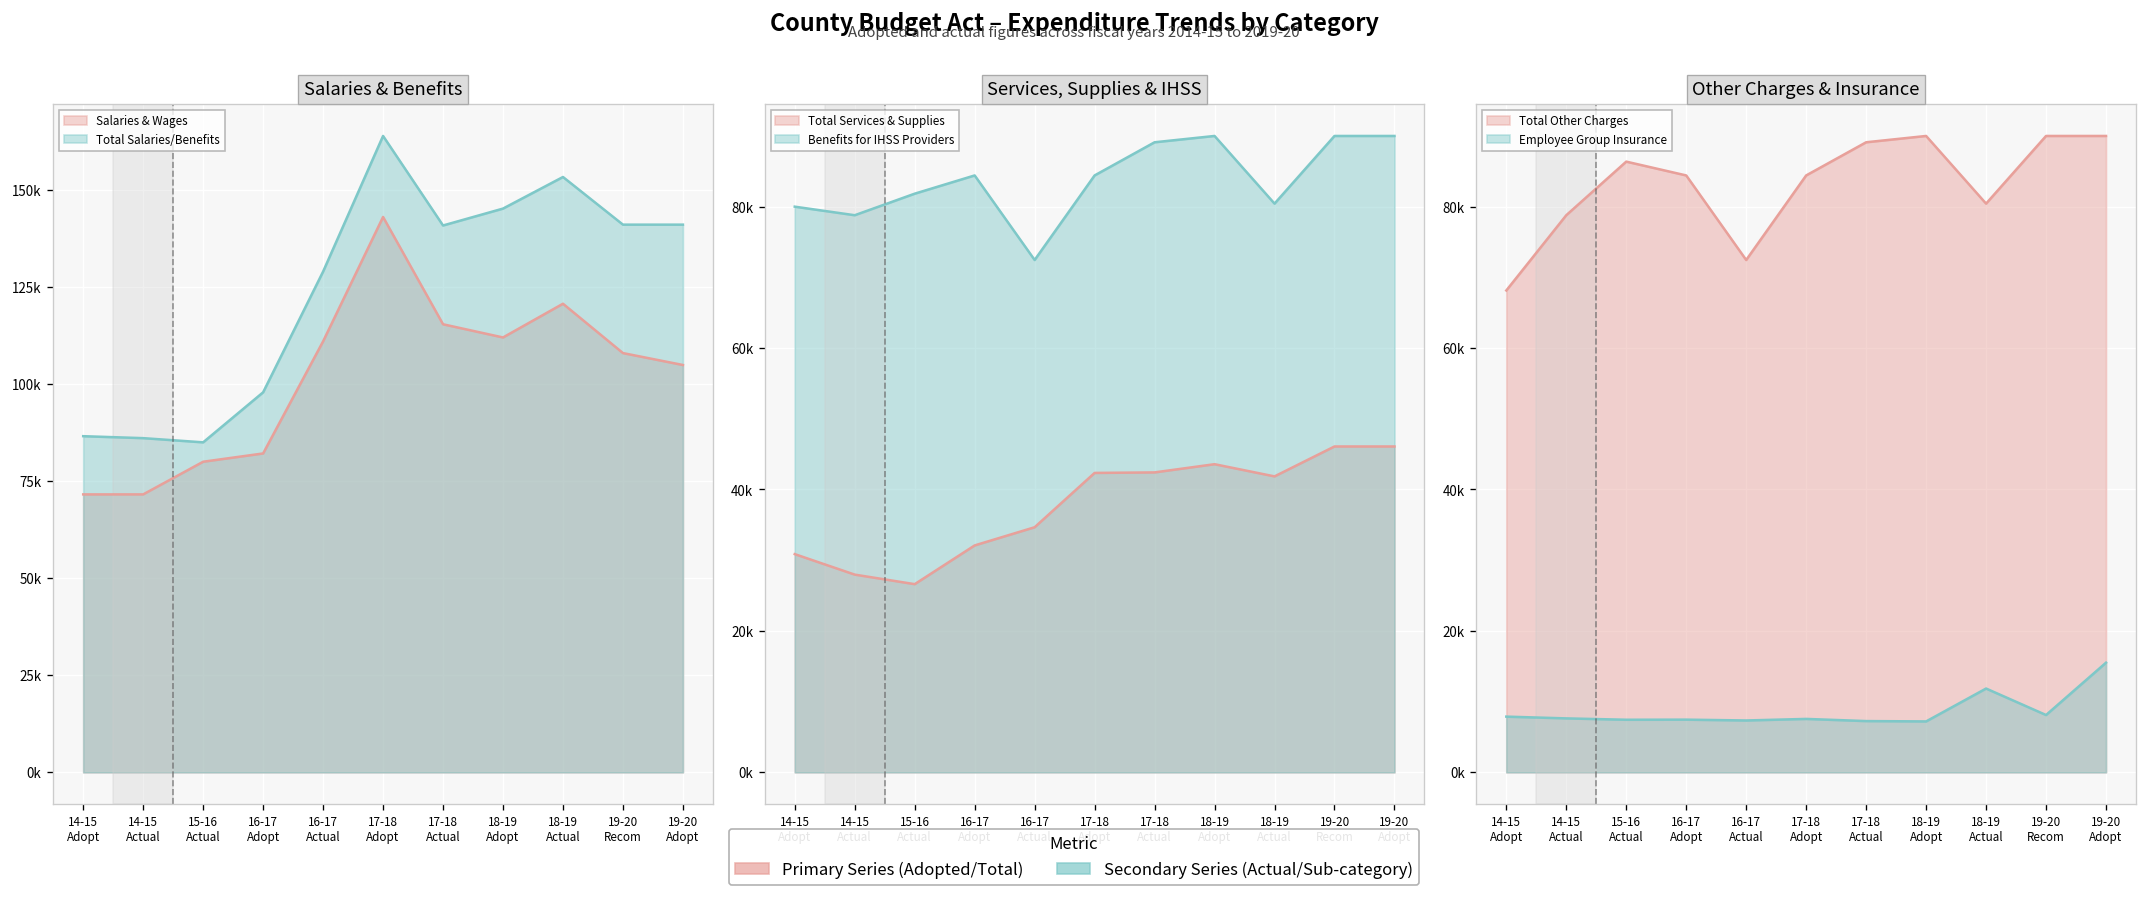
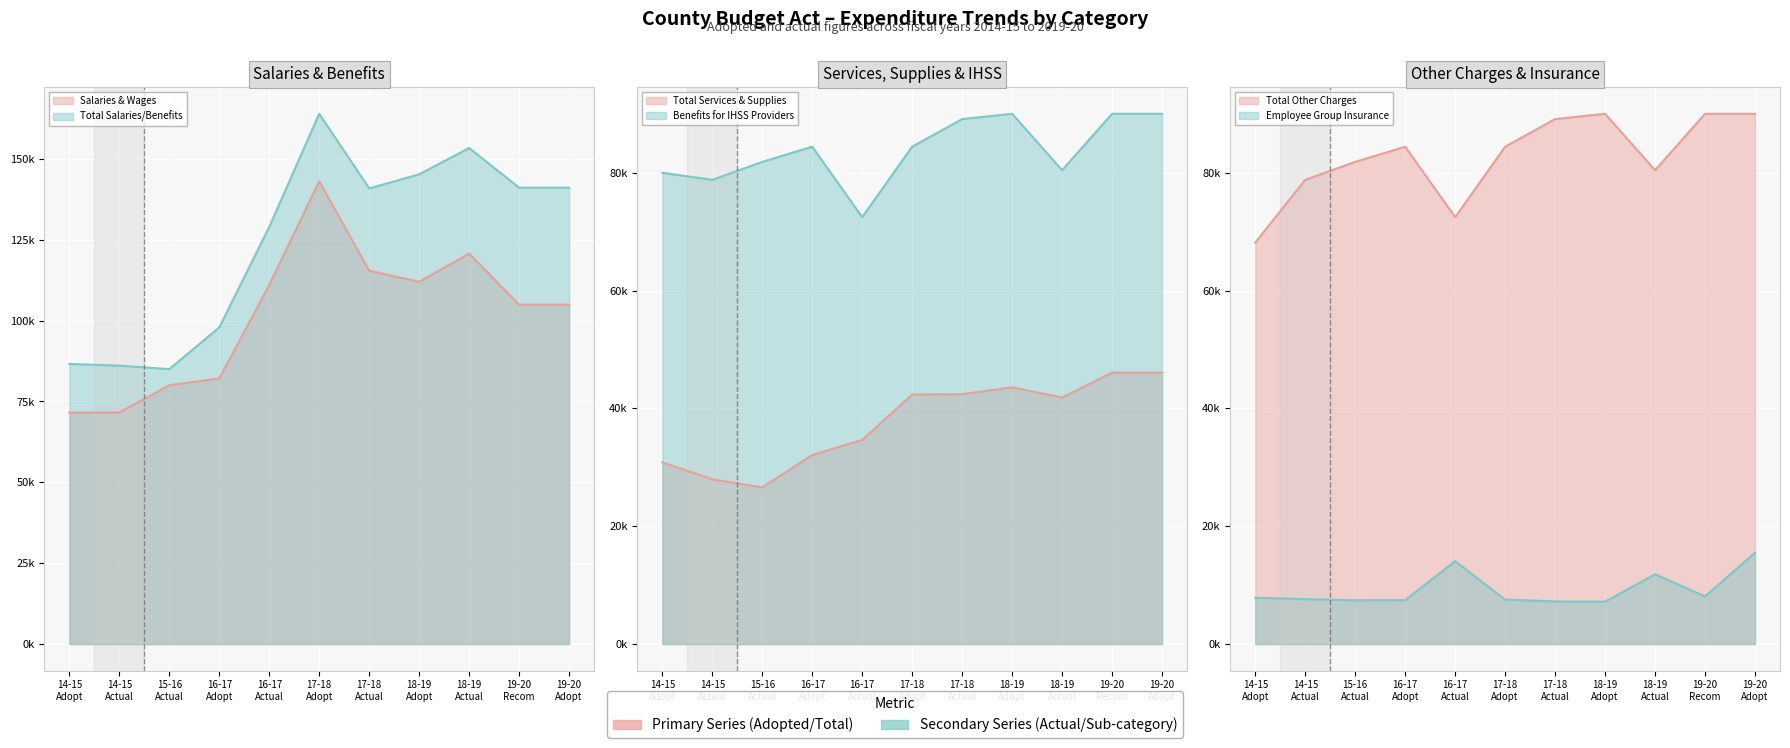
  {
    "Salaries & Benefits": {
      "Salaries & Wages": {
        "14-15 Adopt": 72000,
        "14-15 Actual": 72000,
        "15-16 Actual": 80000,
        "16-17 Adopt": 82000,
        "16-17 Actual": 111000,
        "17-18 Adopt": 143000,
        "17-18 Actual": 115000,
        "18-19 Adopt": 112000,
        "18-19 Actual": 121000,
-       "19-20 Recom": 108000,
+       "19-20 Recom": 105000,
        "19-20 Adopt": 105000
      },
      "Total Salaries/Benefits": {
        "14-15 Adopt": 87000,
        "14-15 Actual": 86000,
        "15-16 Actual": 85000,
        "16-17 Adopt": 98000,
        "16-17 Actual": 129000,
        "17-18 Adopt": 164000,
        "17-18 Actual": 141000,
        "18-19 Adopt": 145000,
        "18-19 Actual": 153000,
        "19-20 Recom": 141000,
        "19-20 Adopt": 141000
      }
    },
    "Services, Supplies & IHSS": {
      "Total Services & Supplies": {
        "14-15 Adopt": 31000,
        "14-15 Actual": 28000,
        "15-16 Actual": 27000,
        "16-17 Adopt": 32000,
        "16-17 Actual": 35000,
        "17-18 Adopt": 42000,
        "17-18 Actual": 42000,
        "18-19 Adopt": 44000,
        "18-19 Actual": 42000,
        "19-20 Recom": 46000,
        "19-20 Adopt": 46000
      },
      "Benefits for IHSS Providers": {
        "14-15 Adopt": 80000,
        "14-15 Actual": 79000,
        "15-16 Actual": 82000,
        "16-17 Adopt": 84000,
        "16-17 Actual": 72000,
        "17-18 Adopt": 84000,
        "17-18 Actual": 89000,
        "18-19 Adopt": 90000,
        "18-19 Actual": 80000,
        "19-20 Recom": 90000,
        "19-20 Adopt": 90000
      }
    },
    "Other Charges & Insurance": {
      "Total Other Charges": {
        "14-15 Adopt": 68000,
        "14-15 Actual": 79000,
-       "15-16 Actual": 86000,
+       "15-16 Actual": 82000,
        "16-17 Adopt": 84000,
        "16-17 Actual": 72000,
        "17-18 Adopt": 84000,
        "17-18 Actual": 89000,
        "18-19 Adopt": 90000,
        "18-19 Actual": 80000,
        "19-20 Recom": 90000,
        "19-20 Adopt": 90000
      },
      "Employee Group Insurance": {
        "14-15 Adopt": 8000,
        "14-15 Actual": 8000,
        "15-16 Actual": 7000,
        "16-17 Adopt": 7000,
-       "16-17 Actual": 7000,
+       "16-17 Actual": 14000,
        "17-18 Adopt": 8000,
        "17-18 Actual": 7000,
        "18-19 Adopt": 7000,
        "18-19 Actual": 12000,
        "19-20 Recom": 8000,
        "19-20 Adopt": 16000
      }
    }
  }
